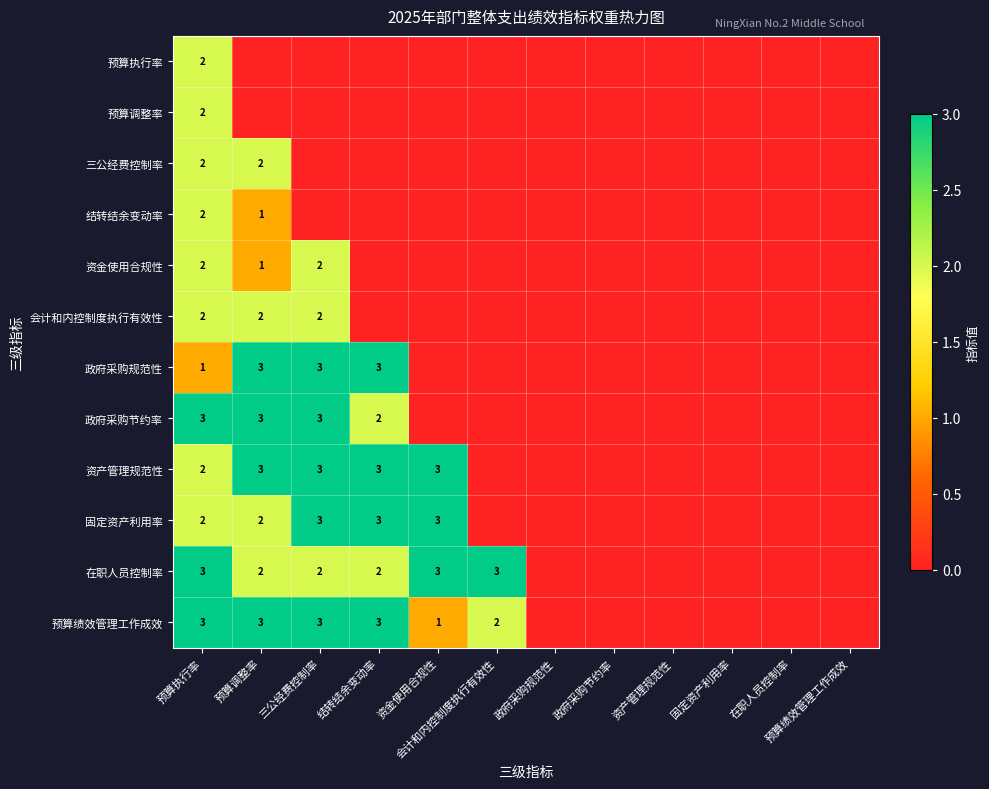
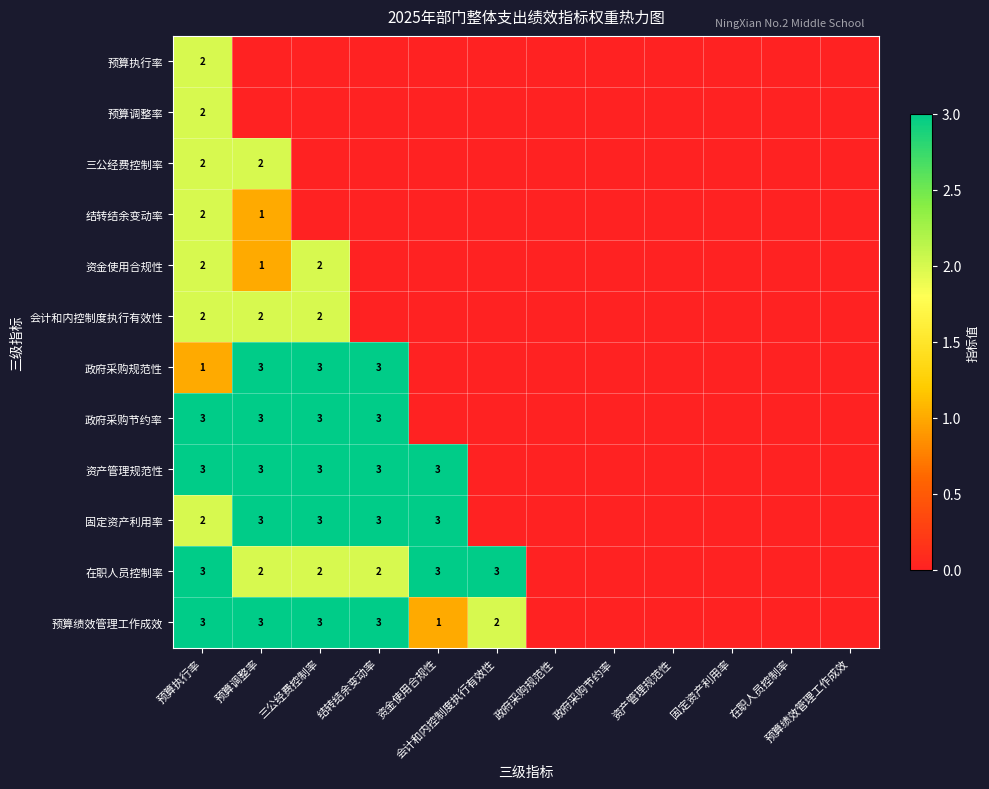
  {
    "预算执行率": {
      "预算执行率": 2
    },
    "预算调整率": {
      "预算执行率": 2
    },
    "三公经费控制率": {
      "预算执行率": 2,
      "预算调整率": 2
    },
    "结转结余变动率": {
      "预算执行率": 2,
      "预算调整率": 1
    },
    "资金使用合规性": {
      "预算执行率": 2,
      "预算调整率": 1,
      "三公经费控制率": 2
    },
    "会计和内控制度执行有效性": {
      "预算执行率": 2,
      "预算调整率": 2,
      "三公经费控制率": 2
    },
    "政府采购规范性": {
      "预算执行率": 1,
      "预算调整率": 3,
      "三公经费控制率": 3,
      "结转结余变动率": 3
    },
    "政府采购节约率": {
      "预算执行率": 3,
      "预算调整率": 3,
      "三公经费控制率": 3,
-     "结转结余变动率": 2
+     "结转结余变动率": 3
    },
    "资产管理规范性": {
-     "预算执行率": 2,
+     "预算执行率": 3,
      "预算调整率": 3,
      "三公经费控制率": 3,
      "结转结余变动率": 3,
      "资金使用合规性": 3
    },
    "固定资产利用率": {
      "预算执行率": 2,
-     "预算调整率": 2,
+     "预算调整率": 3,
      "三公经费控制率": 3,
      "结转结余变动率": 3,
      "资金使用合规性": 3
    },
    "在职人员控制率": {
      "预算执行率": 3,
      "预算调整率": 2,
      "三公经费控制率": 2,
      "结转结余变动率": 2,
      "资金使用合规性": 3,
      "会计和内控制度执行有效性": 3
    },
    "预算绩效管理工作成效": {
      "预算执行率": 3,
      "预算调整率": 3,
      "三公经费控制率": 3,
      "结转结余变动率": 3,
      "资金使用合规性": 1,
      "会计和内控制度执行有效性": 2
    }
  }
